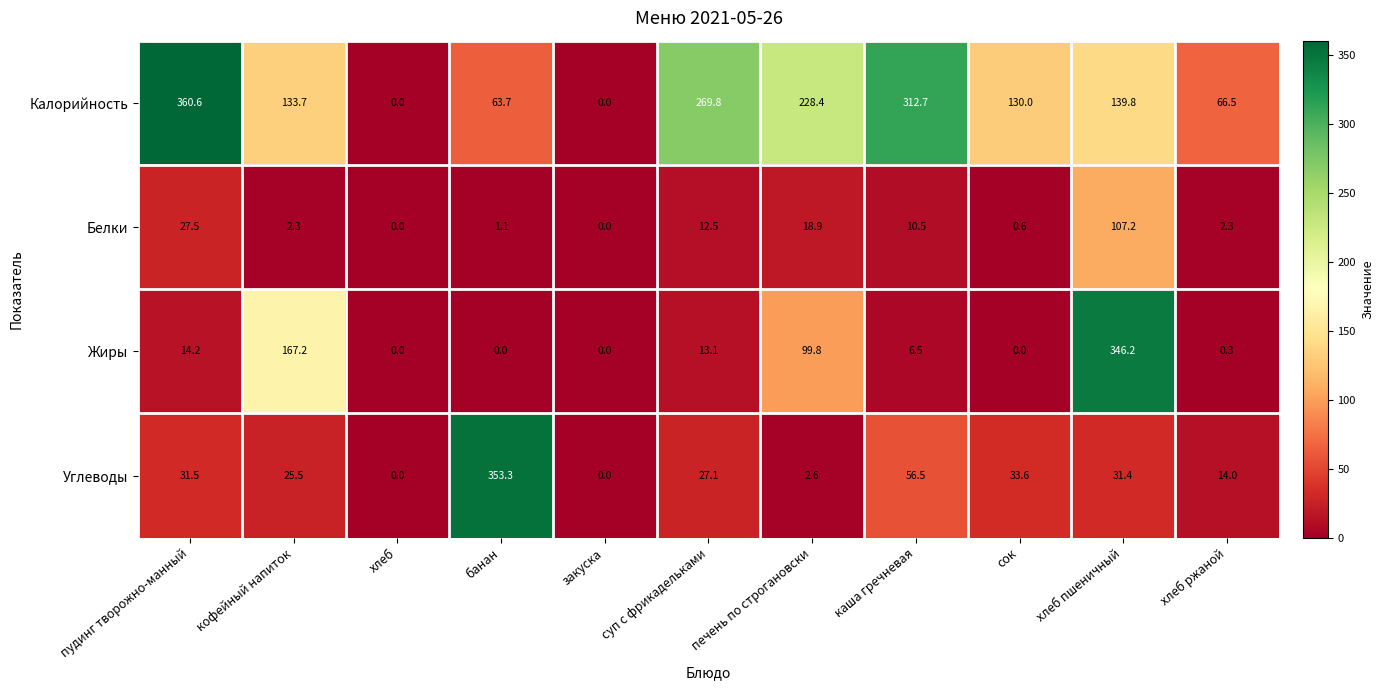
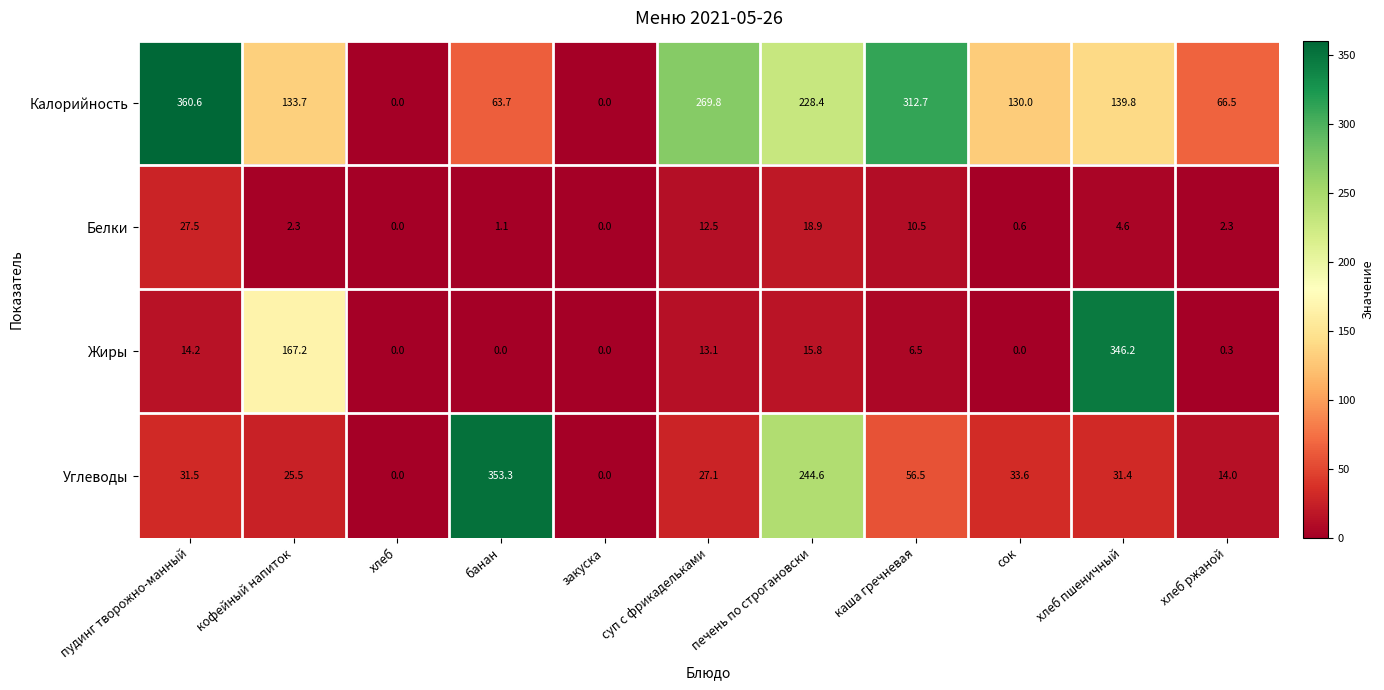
  {
    "Калорийность": {
      "пудинг творожно-манный": 360.6,
      "кофейный напиток": 133.7,
      "хлеб": 0.0,
      "банан": 63.7,
      "закуска": 0.0,
      "суп с фрикадельками": 269.8,
      "печень по строгановски": 228.4,
      "каша гречневая": 312.7,
      "сок": 130.0,
      "хлеб пшеничный": 139.8,
      "хлеб ржаной": 66.5
    },
    "Белки": {
      "пудинг творожно-манный": 27.5,
      "кофейный напиток": 2.3,
      "хлеб": 0.0,
      "банан": 1.1,
      "закуска": 0.0,
      "суп с фрикадельками": 12.5,
      "печень по строгановски": 18.9,
      "каша гречневая": 10.5,
      "сок": 0.6,
-     "хлеб пшеничный": 107.2,
+     "хлеб пшеничный": 4.6,
      "хлеб ржаной": 2.3
    },
    "Жиры": {
      "пудинг творожно-манный": 14.2,
      "кофейный напиток": 167.2,
      "хлеб": 0.0,
      "банан": 0.0,
      "закуска": 0.0,
      "суп с фрикадельками": 13.1,
-     "печень по строгановски": 99.8,
+     "печень по строгановски": 15.8,
      "каша гречневая": 6.5,
      "сок": 0.0,
      "хлеб пшеничный": 346.2,
      "хлеб ржаной": 0.3
    },
    "Углеводы": {
      "пудинг творожно-манный": 31.5,
      "кофейный напиток": 25.5,
      "хлеб": 0.0,
      "банан": 353.3,
      "закуска": 0.0,
      "суп с фрикадельками": 27.1,
-     "печень по строгановски": 2.6,
+     "печень по строгановски": 244.6,
      "каша гречневая": 56.5,
      "сок": 33.6,
      "хлеб пшеничный": 31.4,
      "хлеб ржаной": 14.0
    }
  }
